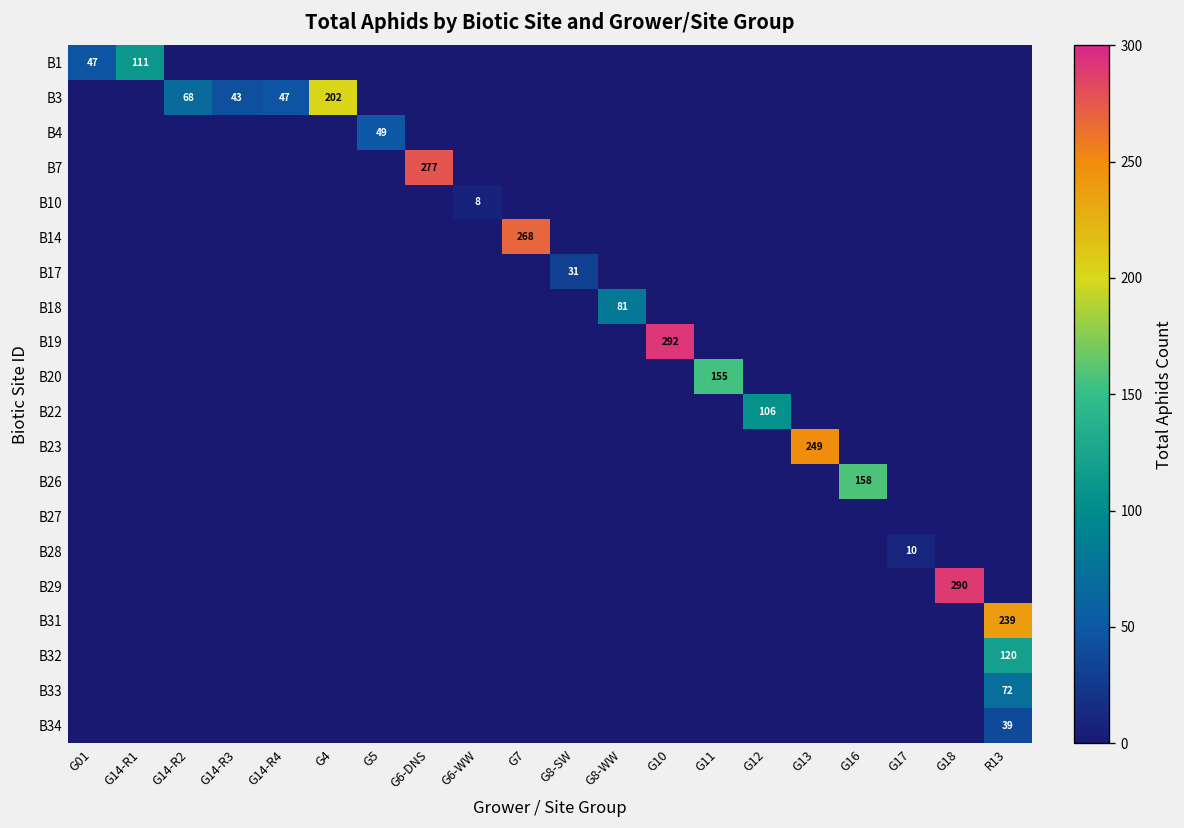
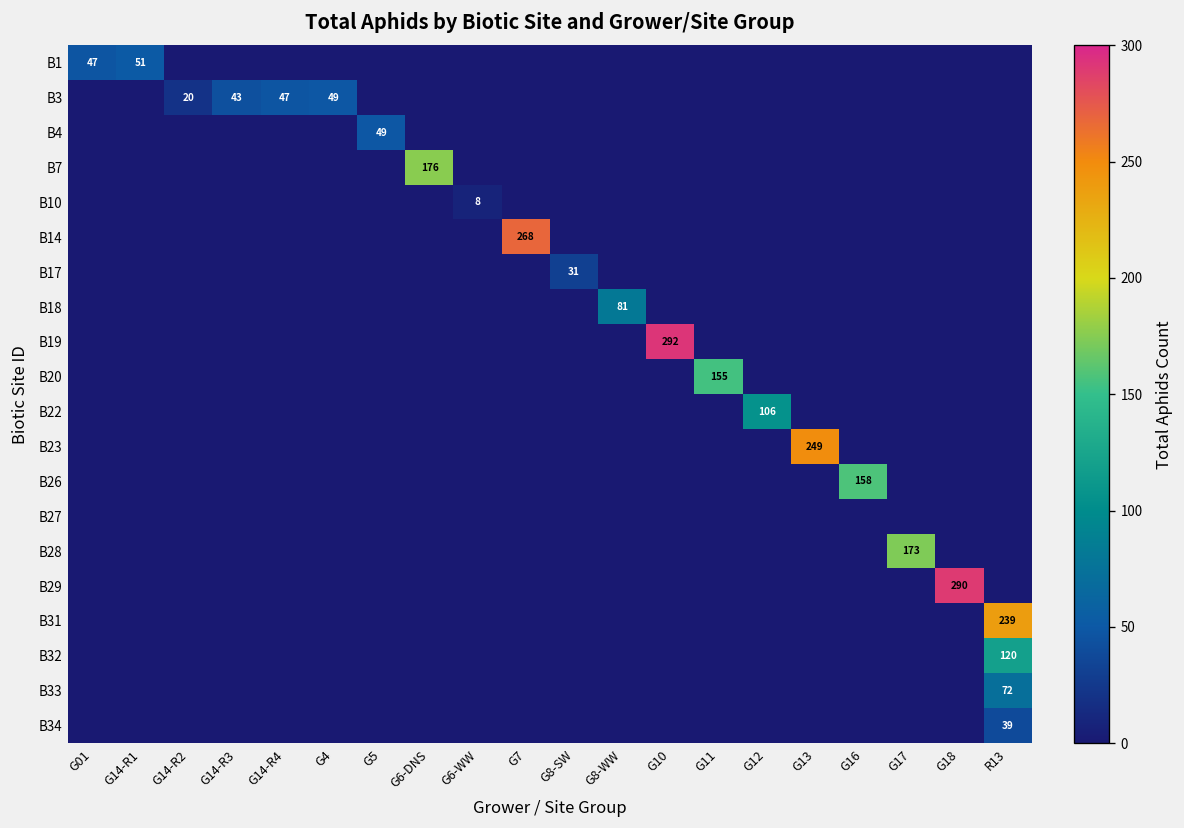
  {
    "B1": {
      "G01": 47,
-     "G14-R1": 111
+     "G14-R1": 51
    },
    "B3": {
-     "G14-R2": 68,
+     "G14-R2": 20,
      "G14-R3": 43,
      "G14-R4": 47,
-     "G4": 202
+     "G4": 49
    },
    "B4": {
      "G5": 49
    },
    "B7": {
-     "G6-DNS": 277
+     "G6-DNS": 176
    },
    "B10": {
      "G6-WW": 8
    },
    "B14": {
      "G7": 268
    },
    "B17": {
      "G8-SW": 31
    },
    "B18": {
      "G8-WW": 81
    },
    "B19": {
      "G10": 292
    },
    "B20": {
      "G11": 155
    },
    "B22": {
      "G12": 106
    },
    "B23": {
      "G13": 249
    },
    "B26": {
      "G16": 158
    },
    "B28": {
-     "G17": 10
+     "G17": 173
    },
    "B29": {
      "G18": 290
    },
    "B31": {
      "R13": 239
    },
    "B32": {
      "R13": 120
    },
    "B33": {
      "R13": 72
    },
    "B34": {
      "R13": 39
    }
  }
